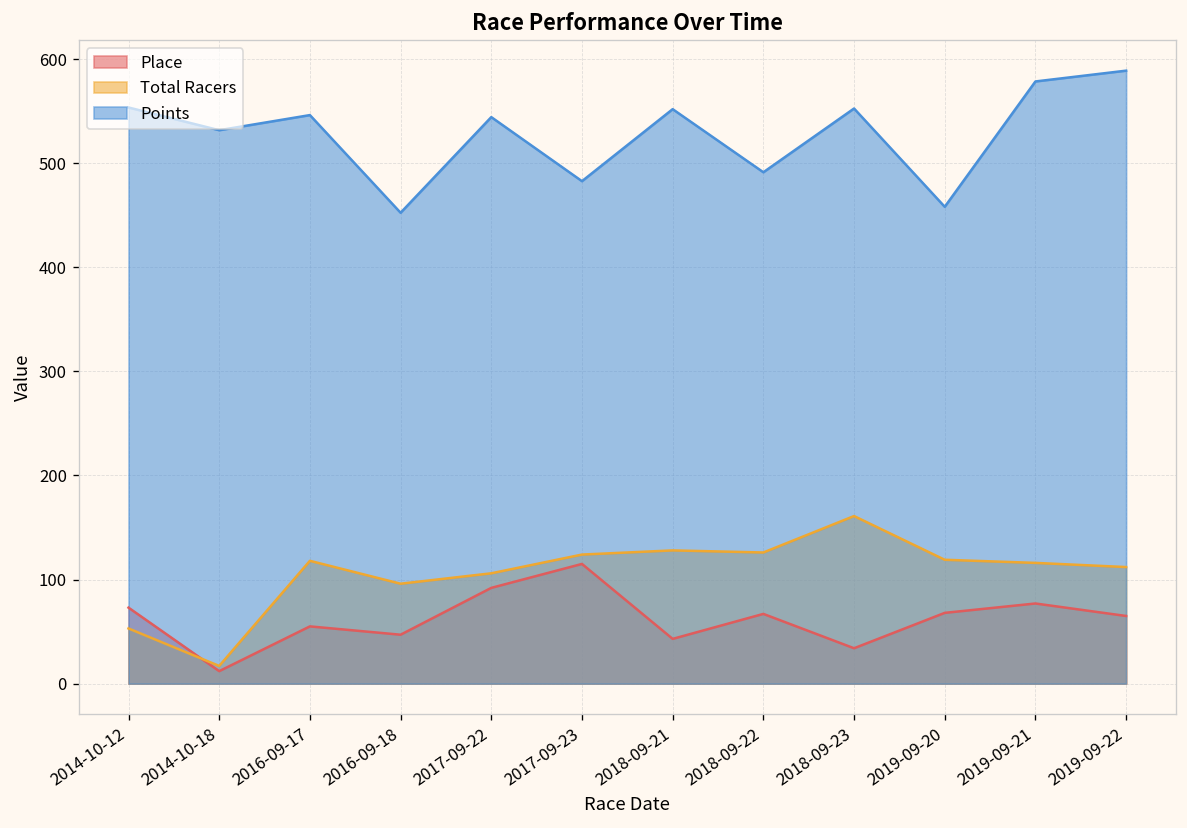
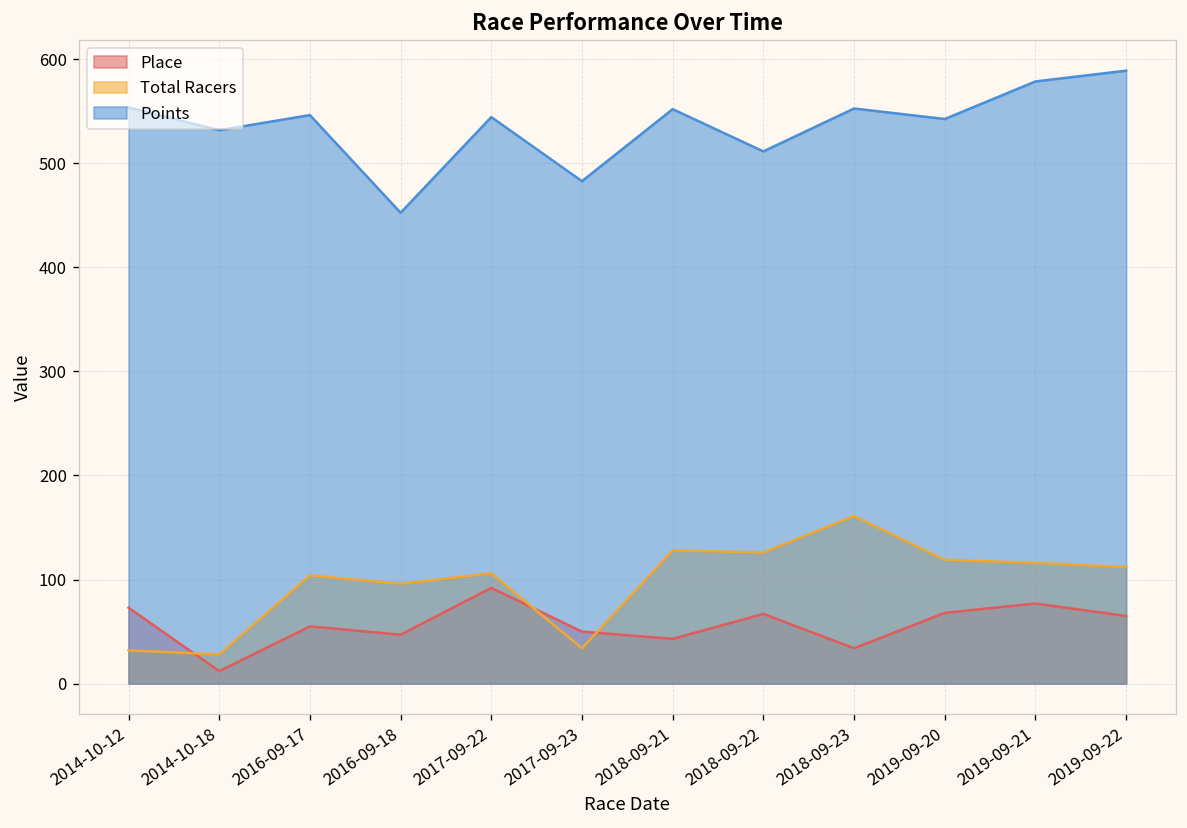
  {
    "Place": {
      "2014-10-12": 70,
      "2014-10-18": 10,
      "2016-09-17": 60,
      "2016-09-18": 50,
      "2017-09-22": 90,
-     "2017-09-23": 120,
+     "2017-09-23": 50,
      "2018-09-21": 40,
      "2018-09-22": 70,
      "2018-09-23": 30,
      "2019-09-20": 70,
      "2019-09-21": 80,
      "2019-09-22": 70
    },
    "Total Racers": {
-     "2014-10-12": 50,
-     "2014-10-18": 20,
-     "2016-09-17": 120,
+     "2014-10-12": 30,
+     "2014-10-18": 30,
+     "2016-09-17": 100,
      "2016-09-18": 100,
      "2017-09-22": 110,
-     "2017-09-23": 120,
+     "2017-09-23": 30,
      "2018-09-21": 130,
      "2018-09-22": 130,
      "2018-09-23": 160,
      "2019-09-20": 120,
      "2019-09-21": 120,
      "2019-09-22": 110
    },
    "Points": {
      "2014-10-18": 530,
      "2016-09-17": 550,
      "2016-09-18": 450,
      "2017-09-22": 540,
      "2017-09-23": 480,
      "2018-09-21": 550,
-     "2018-09-22": 490,
+     "2018-09-22": 510,
      "2018-09-23": 550,
-     "2019-09-20": 460,
+     "2019-09-20": 540,
      "2019-09-21": 580,
      "2019-09-22": 590
    }
  }
